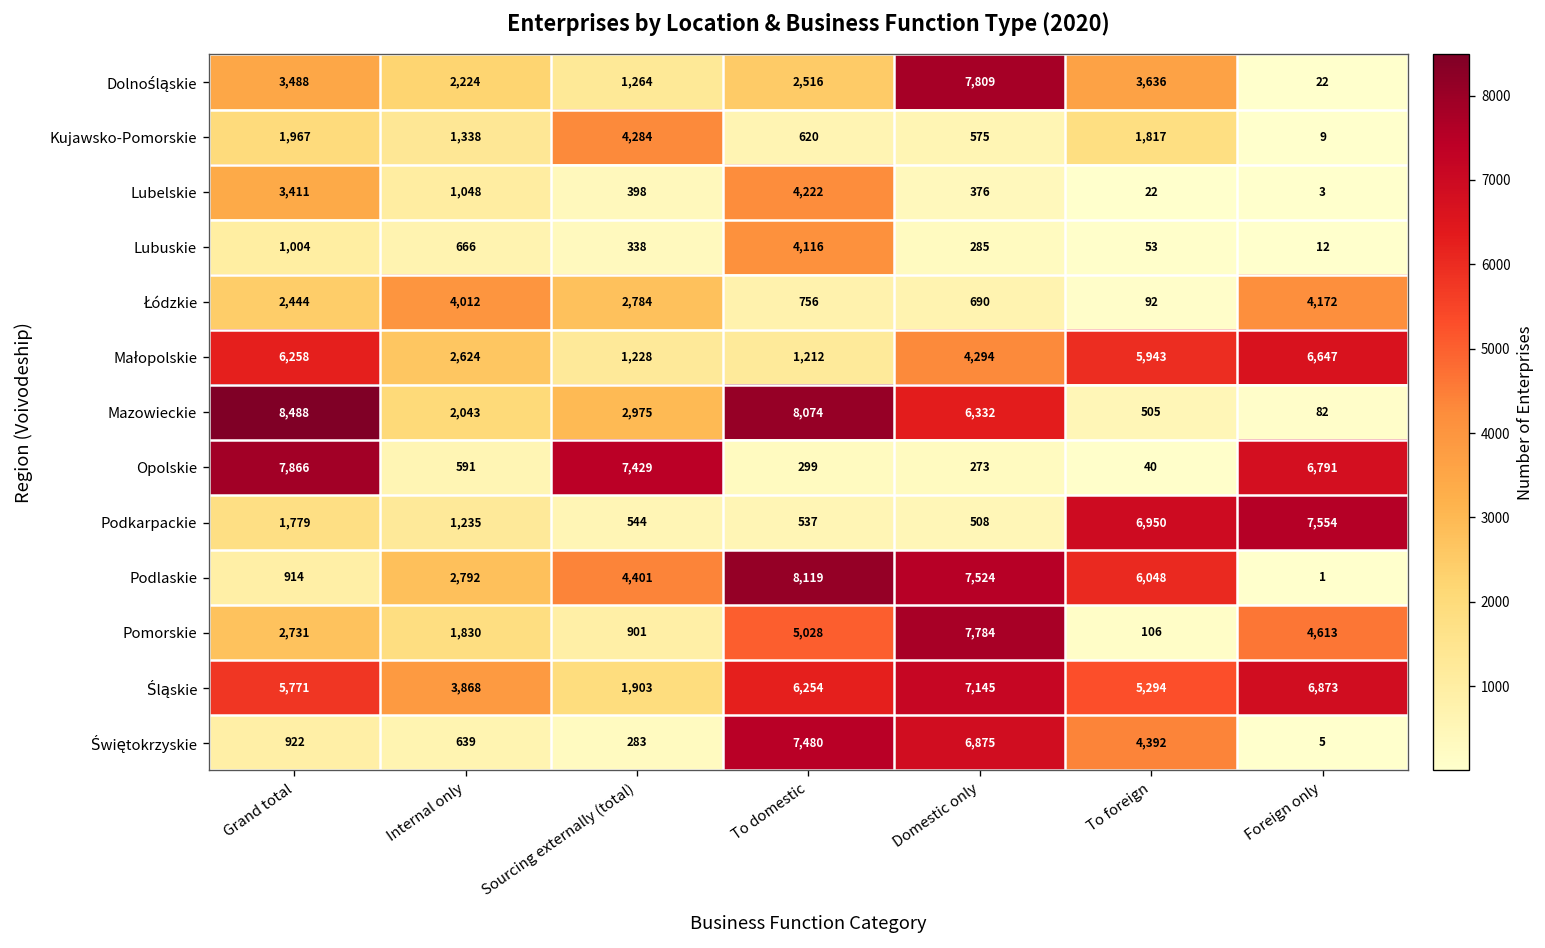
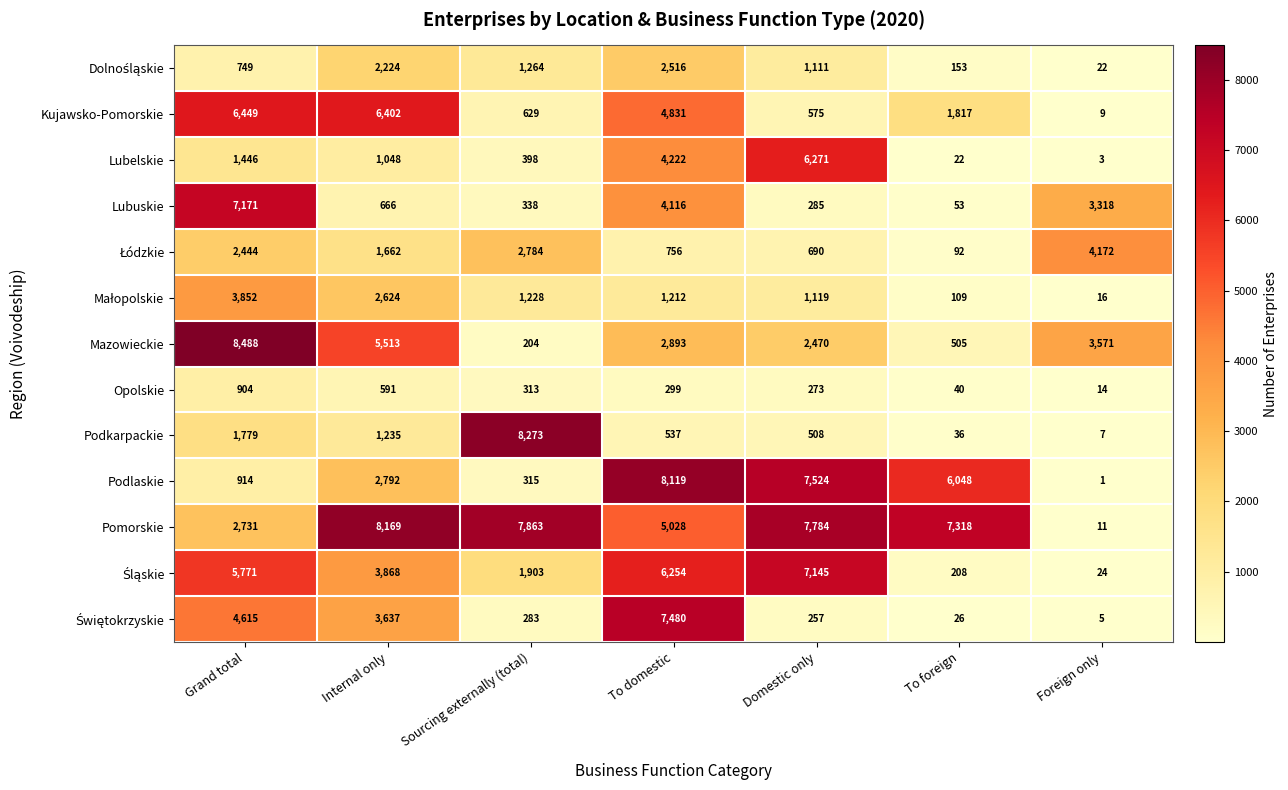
  {
    "Dolnośląskie": {
-     "Grand total": "3,488",
+     "Grand total": "749",
      "Internal only": "2,224",
      "Sourcing externally (total)": "1,264",
      "To domestic": "2,516",
-     "Domestic only": "7,809",
-     "To foreign": "3,636",
+     "Domestic only": "1,111",
+     "To foreign": "153",
      "Foreign only": "22"
    },
    "Kujawsko-Pomorskie": {
-     "Grand total": "1,967",
-     "Internal only": "1,338",
-     "Sourcing externally (total)": "4,284",
-     "To domestic": "620",
+     "Grand total": "6,449",
+     "Internal only": "6,402",
+     "Sourcing externally (total)": "629",
+     "To domestic": "4,831",
      "Domestic only": "575",
      "To foreign": "1,817",
      "Foreign only": "9"
    },
    "Lubelskie": {
-     "Grand total": "3,411",
+     "Grand total": "1,446",
      "Internal only": "1,048",
      "Sourcing externally (total)": "398",
      "To domestic": "4,222",
-     "Domestic only": "376",
+     "Domestic only": "6,271",
      "To foreign": "22",
      "Foreign only": "3"
    },
    "Lubuskie": {
-     "Grand total": "1,004",
+     "Grand total": "7,171",
      "Internal only": "666",
      "Sourcing externally (total)": "338",
      "To domestic": "4,116",
      "Domestic only": "285",
      "To foreign": "53",
-     "Foreign only": "12"
+     "Foreign only": "3,318"
    },
    "Łódzkie": {
      "Grand total": "2,444",
-     "Internal only": "4,012",
+     "Internal only": "1,662",
      "Sourcing externally (total)": "2,784",
      "To domestic": "756",
      "Domestic only": "690",
      "To foreign": "92",
      "Foreign only": "4,172"
    },
    "Małopolskie": {
-     "Grand total": "6,258",
+     "Grand total": "3,852",
      "Internal only": "2,624",
      "Sourcing externally (total)": "1,228",
      "To domestic": "1,212",
-     "Domestic only": "4,294",
-     "To foreign": "5,943",
-     "Foreign only": "6,647"
+     "Domestic only": "1,119",
+     "To foreign": "109",
+     "Foreign only": "16"
    },
    "Mazowieckie": {
      "Grand total": "8,488",
-     "Internal only": "2,043",
-     "Sourcing externally (total)": "2,975",
-     "To domestic": "8,074",
-     "Domestic only": "6,332",
+     "Internal only": "5,513",
+     "Sourcing externally (total)": "204",
+     "To domestic": "2,893",
+     "Domestic only": "2,470",
      "To foreign": "505",
-     "Foreign only": "82"
+     "Foreign only": "3,571"
    },
    "Opolskie": {
-     "Grand total": "7,866",
+     "Grand total": "904",
      "Internal only": "591",
-     "Sourcing externally (total)": "7,429",
+     "Sourcing externally (total)": "313",
      "To domestic": "299",
      "Domestic only": "273",
      "To foreign": "40",
-     "Foreign only": "6,791"
+     "Foreign only": "14"
    },
    "Podkarpackie": {
      "Grand total": "1,779",
      "Internal only": "1,235",
-     "Sourcing externally (total)": "544",
+     "Sourcing externally (total)": "8,273",
      "To domestic": "537",
      "Domestic only": "508",
-     "To foreign": "6,950",
-     "Foreign only": "7,554"
+     "To foreign": "36",
+     "Foreign only": "7"
    },
    "Podlaskie": {
      "Grand total": "914",
      "Internal only": "2,792",
-     "Sourcing externally (total)": "4,401",
+     "Sourcing externally (total)": "315",
      "To domestic": "8,119",
      "Domestic only": "7,524",
      "To foreign": "6,048",
      "Foreign only": "1"
    },
    "Pomorskie": {
      "Grand total": "2,731",
-     "Internal only": "1,830",
-     "Sourcing externally (total)": "901",
+     "Internal only": "8,169",
+     "Sourcing externally (total)": "7,863",
      "To domestic": "5,028",
      "Domestic only": "7,784",
-     "To foreign": "106",
-     "Foreign only": "4,613"
+     "To foreign": "7,318",
+     "Foreign only": "11"
    },
    "Śląskie": {
      "Grand total": "5,771",
      "Internal only": "3,868",
      "Sourcing externally (total)": "1,903",
      "To domestic": "6,254",
      "Domestic only": "7,145",
-     "To foreign": "5,294",
-     "Foreign only": "6,873"
+     "To foreign": "208",
+     "Foreign only": "24"
    },
    "Świętokrzyskie": {
-     "Grand total": "922",
-     "Internal only": "639",
+     "Grand total": "4,615",
+     "Internal only": "3,637",
      "Sourcing externally (total)": "283",
      "To domestic": "7,480",
-     "Domestic only": "6,875",
-     "To foreign": "4,392",
+     "Domestic only": "257",
+     "To foreign": "26",
      "Foreign only": "5"
    }
  }
